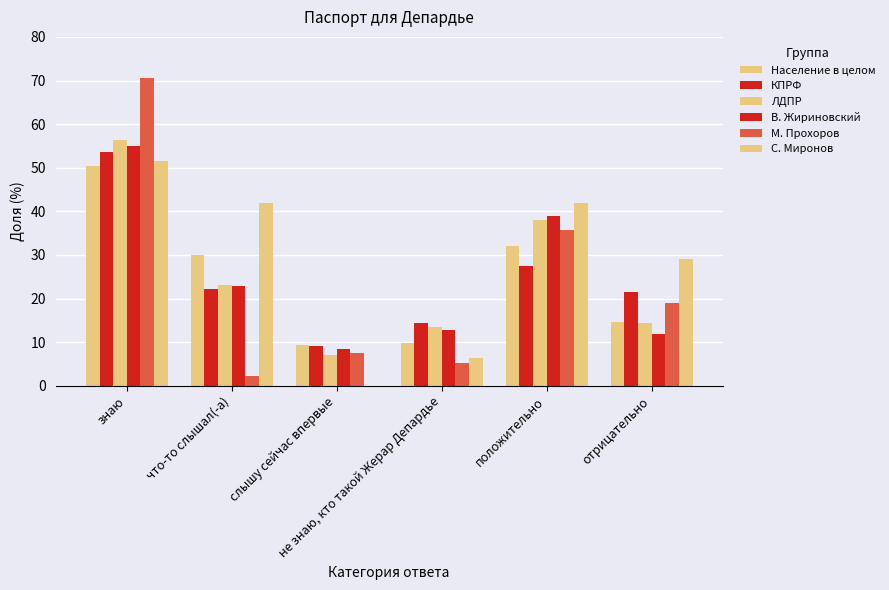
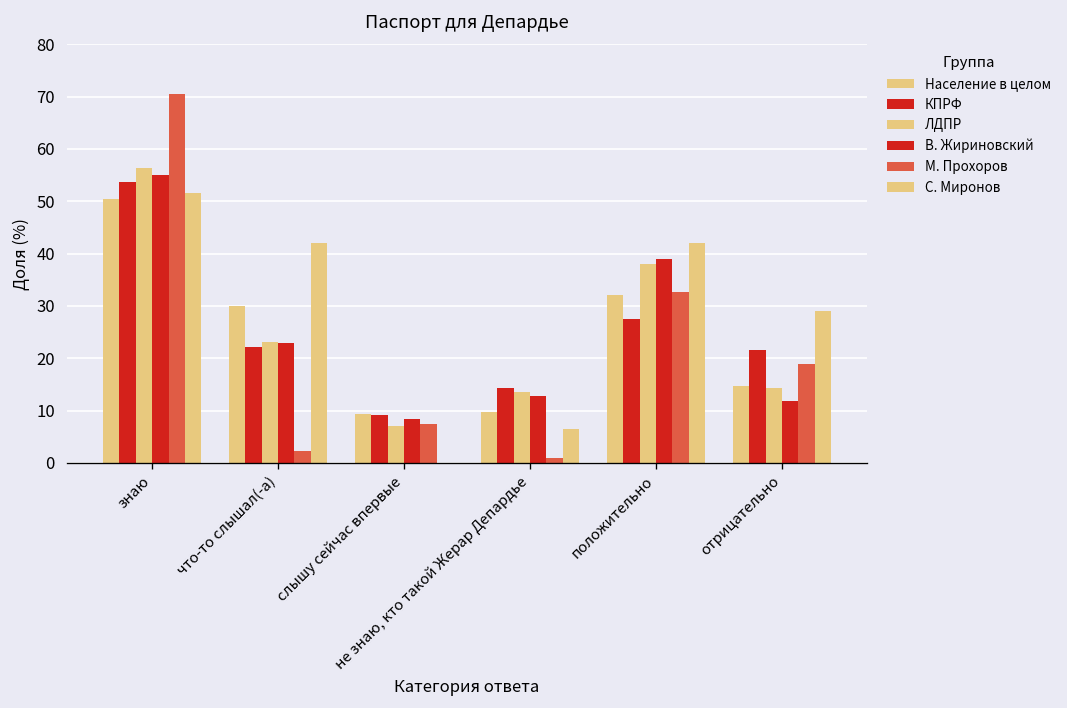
  {
    "М. Прохоров": {
      "знаю": 71,
      "что-то слышал(-а)": 2,
      "слышу сейчас впервые": 7,
-     "не знаю, кто такой Жерар Депардье": 5,
-     "положительно": 36,
+     "не знаю, кто такой Жерар Депардье": 1,
+     "положительно": 33,
      "отрицательно": 19
    }
  }
